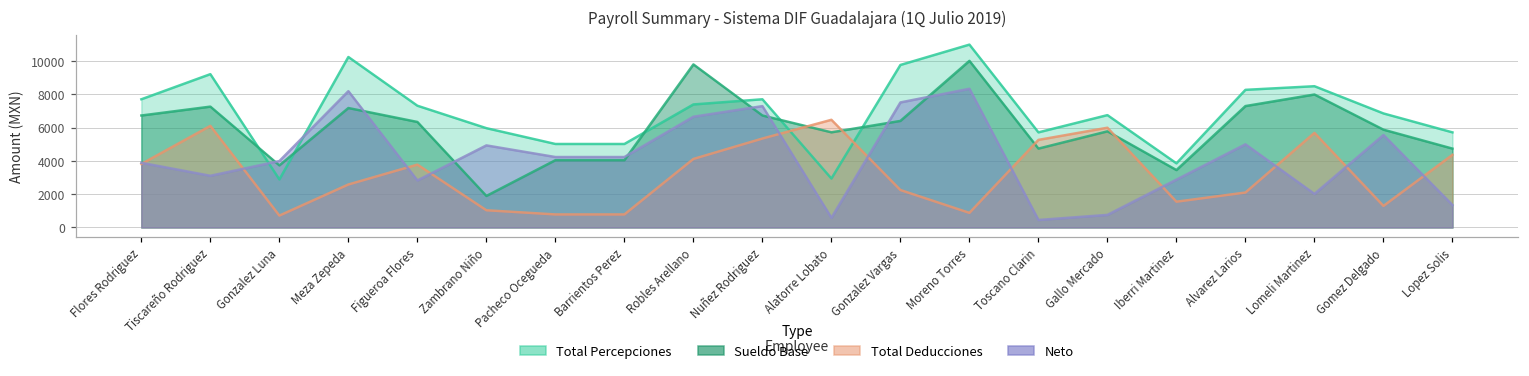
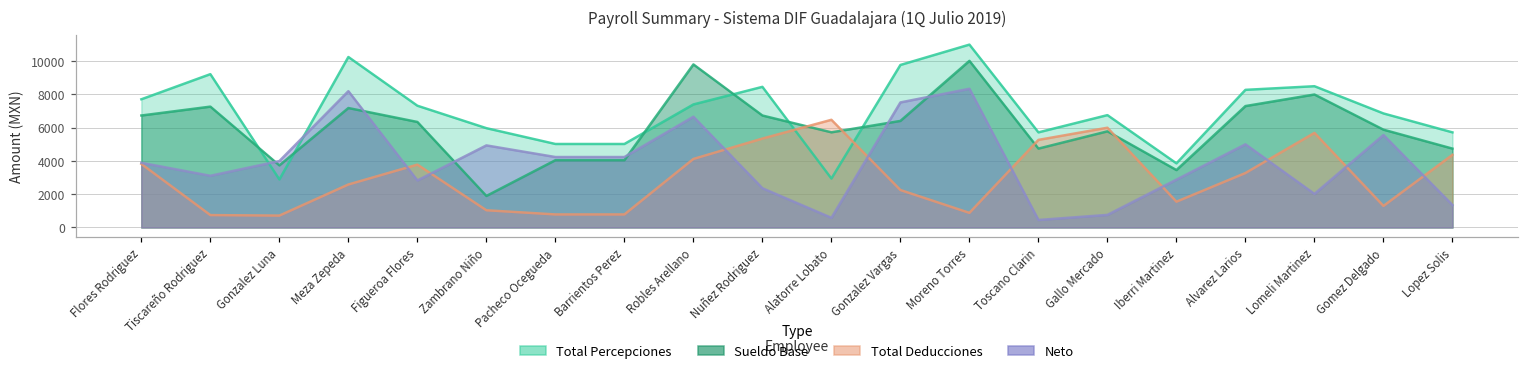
  {
    "Total Percepciones": {
      "Flores Rodriguez": 7700,
      "Tiscareño Rodriguez": 9200,
      "Gonzalez Luna": 2900,
      "Meza Zepeda": 10200,
      "Figueroa Flores": 7300,
      "Zambrano Niño": 6000,
      "Pacheco Ocegueda": 5000,
      "Barrientos Perez": 5000,
      "Robles Arellano": 7400,
-     "Nuñez Rodriguez": 7700,
+     "Nuñez Rodriguez": 8500,
      "Alatorre Lobato": 2900,
      "Gonzalez Vargas": 9800,
      "Moreno Torres": 11000,
      "Toscano Clarin": 5700,
      "Gallo Mercado": 6800,
      "Iberri Martinez": 3900,
      "Alvarez Larios": 8300,
      "Lomeli Martinez": 8500,
      "Gomez Delgado": 6900,
      "Lopez Solis": 5700
    },
    "Sueldo Base": {
      "Flores Rodriguez": 6700,
      "Tiscareño Rodriguez": 7300,
      "Gonzalez Luna": 3700,
      "Meza Zepeda": 7200,
      "Figueroa Flores": 6300,
      "Zambrano Niño": 1900,
      "Pacheco Ocegueda": 4000,
      "Barrientos Perez": 4000,
      "Robles Arellano": 9800,
      "Nuñez Rodriguez": 6700,
      "Alatorre Lobato": 5700,
      "Gonzalez Vargas": 6400,
      "Moreno Torres": 10000,
      "Toscano Clarin": 4700,
      "Gallo Mercado": 5800,
      "Iberri Martinez": 3500,
      "Alvarez Larios": 7300,
      "Lomeli Martinez": 8000,
      "Gomez Delgado": 5900,
      "Lopez Solis": 4700
    },
    "Total Deducciones": {
-     "Tiscareño Rodriguez": 6100,
+     "Tiscareño Rodriguez": 700,
      "Gonzalez Luna": 700,
      "Meza Zepeda": 2600,
      "Figueroa Flores": 3800,
      "Zambrano Niño": 1000,
      "Pacheco Ocegueda": 800,
      "Barrientos Perez": 800,
      "Robles Arellano": 4100,
      "Nuñez Rodriguez": 5300,
      "Alatorre Lobato": 6500,
      "Gonzalez Vargas": 2300,
      "Moreno Torres": 900,
      "Toscano Clarin": 5300,
      "Gallo Mercado": 6000,
      "Iberri Martinez": 1500,
-     "Alvarez Larios": 2100,
+     "Alvarez Larios": 3300,
      "Lomeli Martinez": 5700,
      "Gomez Delgado": 1300,
      "Lopez Solis": 4400
    },
    "Neto": {
      "Tiscareño Rodriguez": 3100,
      "Gonzalez Luna": 4000,
      "Meza Zepeda": 8200,
      "Figueroa Flores": 2800,
      "Zambrano Niño": 4900,
      "Pacheco Ocegueda": 4200,
      "Barrientos Perez": 4200,
      "Robles Arellano": 6700,
-     "Nuñez Rodriguez": 7300,
+     "Nuñez Rodriguez": 2400,
      "Alatorre Lobato": 600,
      "Gonzalez Vargas": 7500,
      "Moreno Torres": 8300,
      "Toscano Clarin": 500,
      "Gallo Mercado": 800,
      "Iberri Martinez": 2900,
      "Alvarez Larios": 5000,
      "Lomeli Martinez": 2000,
      "Gomez Delgado": 5600,
      "Lopez Solis": 1300
    }
  }
